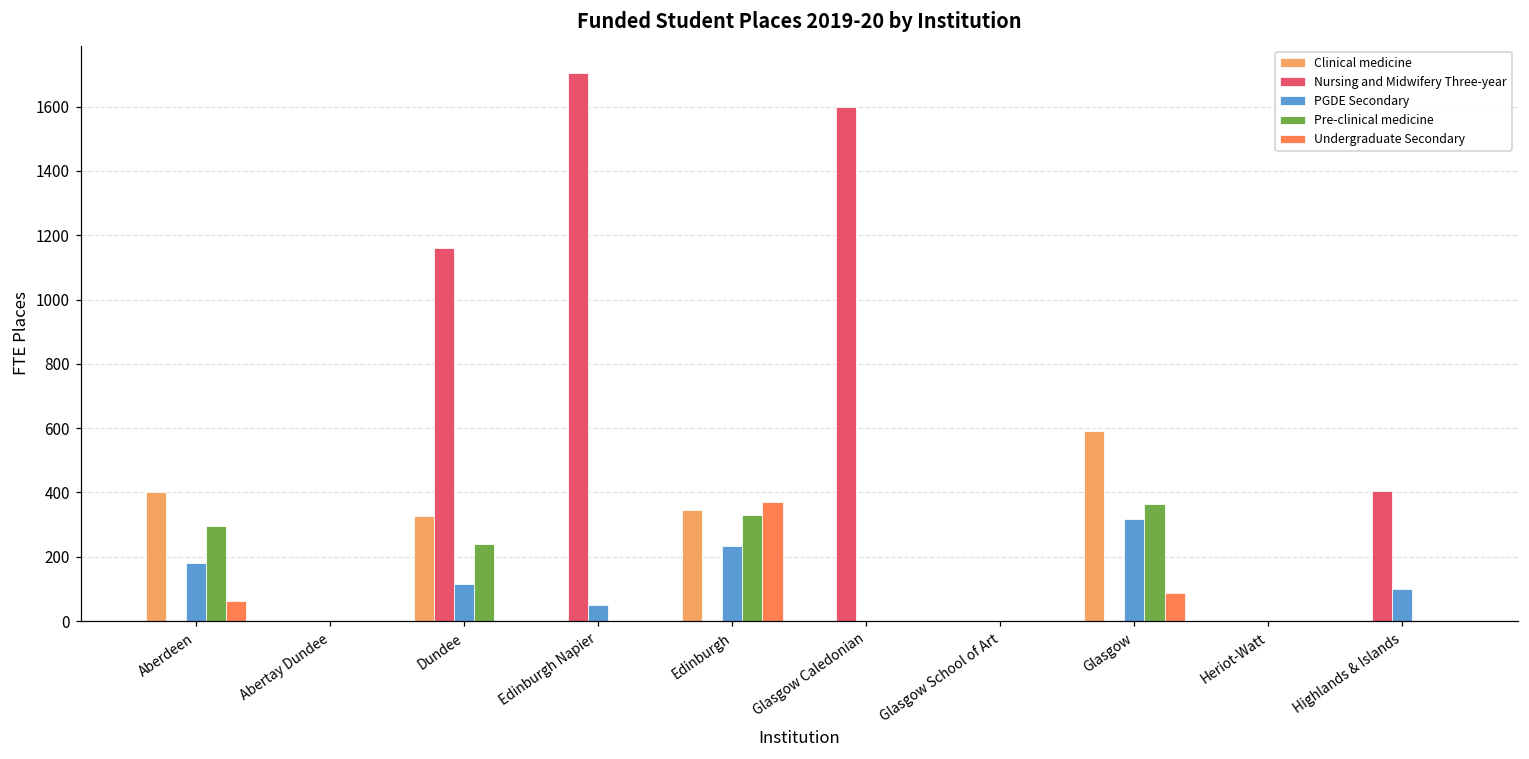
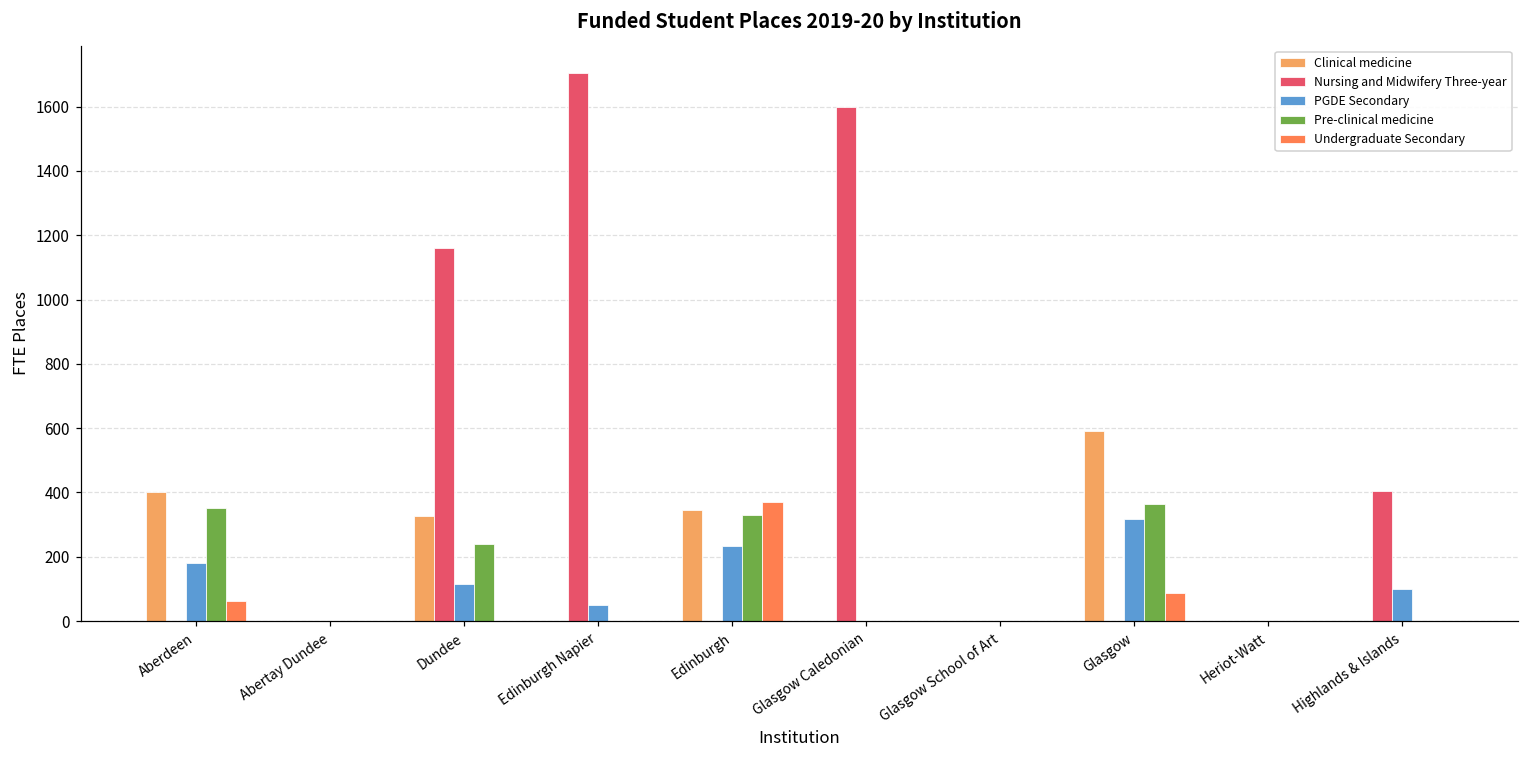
  {
    "PGDE Secondary": {
      "Aberdeen": 180,
      "Abertay Dundee": 0,
      "Dundee": 120,
      "Edinburgh Napier": 50,
      "Edinburgh": 230,
      "Glasgow Caledonian": 0,
      "Glasgow School of Art": 0,
      "Glasgow": 320,
      "Heriot-Watt": 0,
      "Highlands & Islands": 100
    },
    "Pre-clinical medicine": {
-     "Aberdeen": 290,
+     "Aberdeen": 350,
      "Abertay Dundee": 0,
      "Dundee": 240,
      "Edinburgh Napier": 0,
      "Edinburgh": 330,
      "Glasgow Caledonian": 0,
      "Glasgow School of Art": 0,
      "Glasgow": 360,
      "Heriot-Watt": 0,
      "Highlands & Islands": 0
    }
  }
